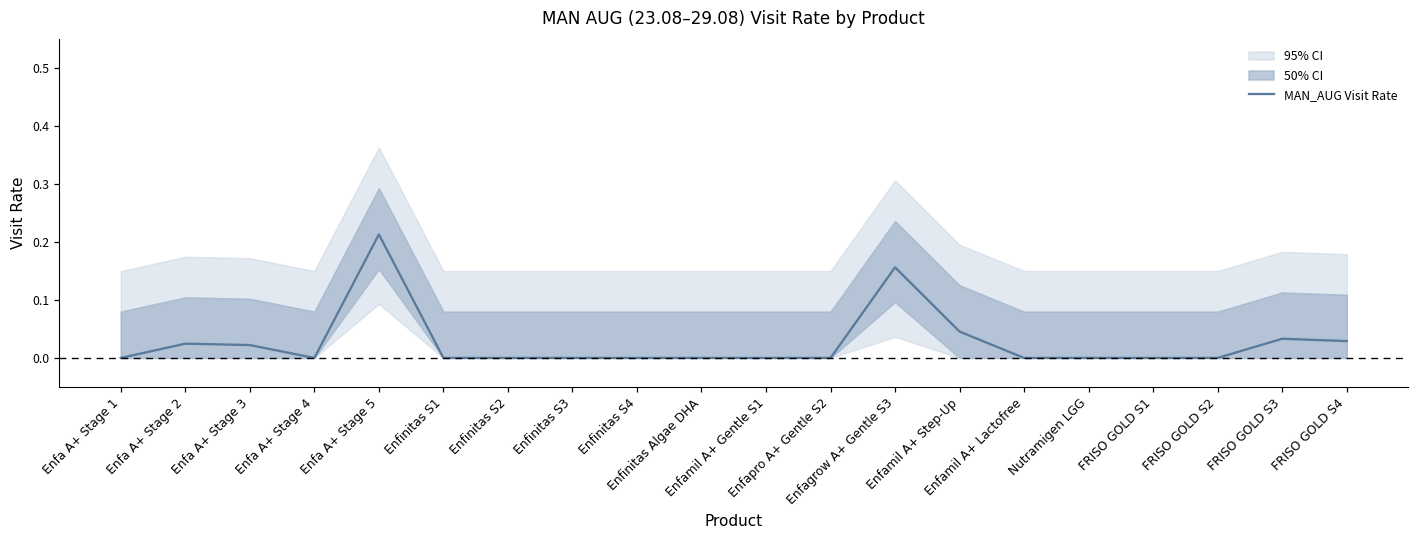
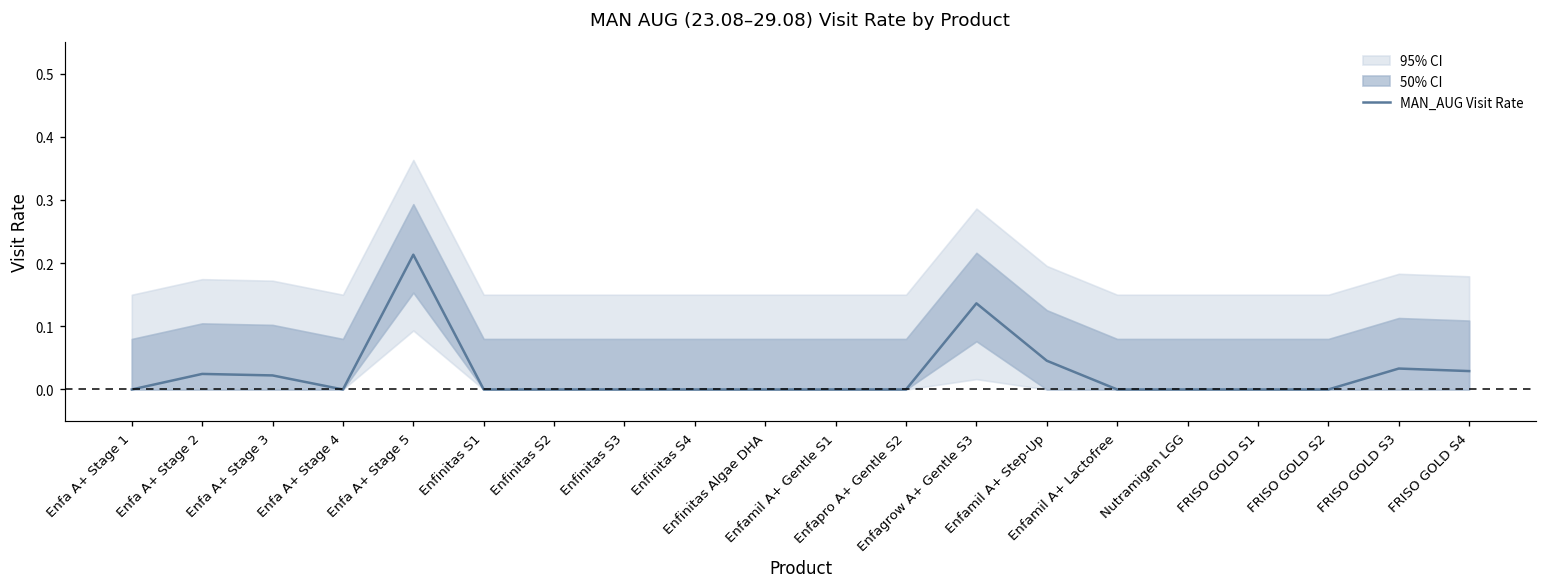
  {
    "MAN_AUG Visit Rate": {
      "Enfa A+ Stage 1": 0.00,
      "Enfa A+ Stage 2": 0.02,
      "Enfa A+ Stage 3": 0.02,
      "Enfa A+ Stage 4": 0.00,
      "Enfa A+ Stage 5": 0.21,
      "Enfinitas S1": 0.00,
      "Enfinitas S2": 0.00,
      "Enfinitas S3": 0.00,
      "Enfinitas S4": 0.00,
      "Enfinitas Algae DHA": 0.00,
      "Enfamil A+ Gentle S1": 0.00,
      "Enfapro A+ Gentle S2": 0.00,
-     "Enfagrow A+ Gentle S3": 0.16,
+     "Enfagrow A+ Gentle S3": 0.14,
      "Enfamil A+ Step-Up": 0.05,
      "Enfamil A+ Lactofree": 0.00,
      "Nutramigen LGG": 0.00,
      "FRISO GOLD S1": 0.00,
      "FRISO GOLD S2": 0.00,
      "FRISO GOLD S3": 0.03,
      "FRISO GOLD S4": 0.03
    }
  }
